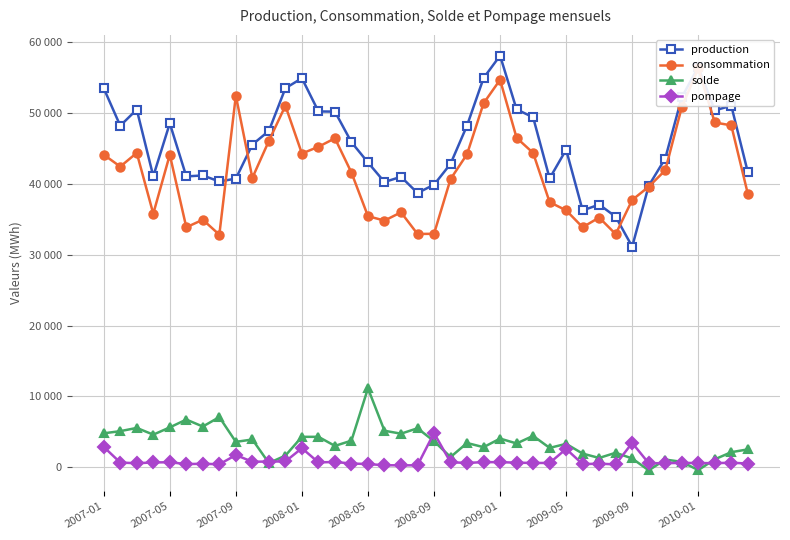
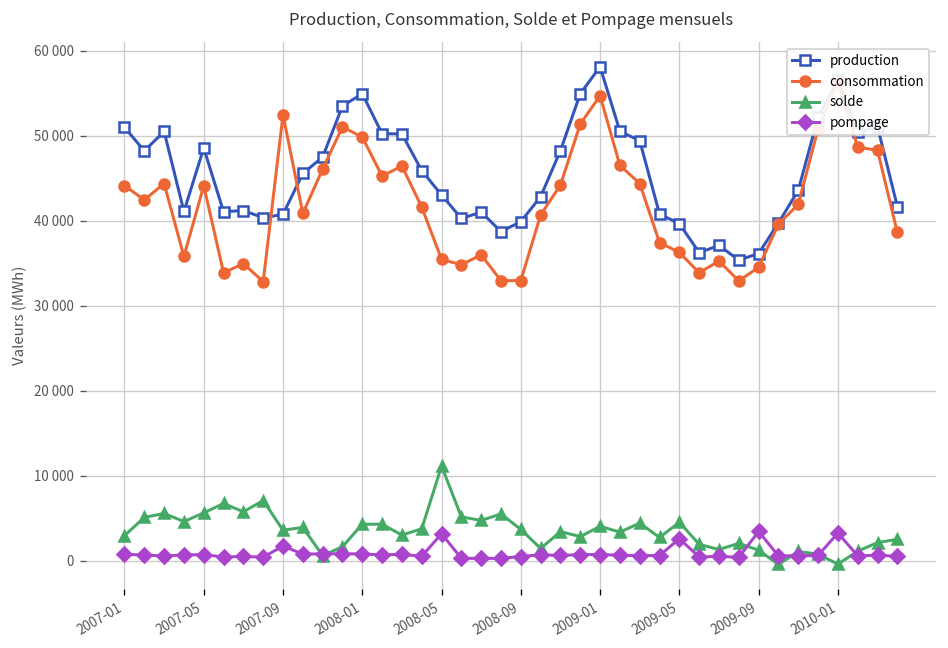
  {
    "production": {
-     "2007-01": 54000,
+     "2007-01": 51000,
      "2007-05": 49000,
      "2007-09": 41000,
      "2008-01": 55000,
      "2008-05": 43000,
      "2008-09": 40000,
      "2009-01": 58000,
-     "2009-05": 45000,
-     "2009-09": 31000
+     "2009-05": 40000,
+     "2009-09": 36000
    },
    "consommation": {
      "2007-01": 44000,
      "2007-05": 44000,
      "2007-09": 52000,
-     "2008-01": 44000,
+     "2008-01": 50000,
      "2008-05": 35000,
      "2008-09": 33000,
      "2009-01": 55000,
      "2009-05": 36000,
-     "2009-09": 38000
+     "2009-09": 35000
    },
    "solde": {
-     "2007-01": 5000,
+     "2007-01": 3000,
      "2007-05": 6000,
      "2007-09": 4000,
      "2008-01": 4000,
      "2008-05": 11000,
      "2008-09": 4000,
      "2009-01": 4000,
-     "2009-05": 3000,
+     "2009-05": 5000,
      "2009-09": 1000,
      "2010-01": 0
    },
    "pompage": {
-     "2007-01": 3000,
+     "2007-01": 1000,
      "2007-05": 1000,
      "2007-09": 2000,
-     "2008-01": 3000,
-     "2008-05": 0,
-     "2008-09": 5000,
+     "2008-01": 1000,
+     "2008-05": 3000,
+     "2008-09": 0,
      "2009-01": 1000,
      "2009-05": 3000,
      "2009-09": 3000,
-     "2010-01": 1000
+     "2010-01": 3000
    }
  }
